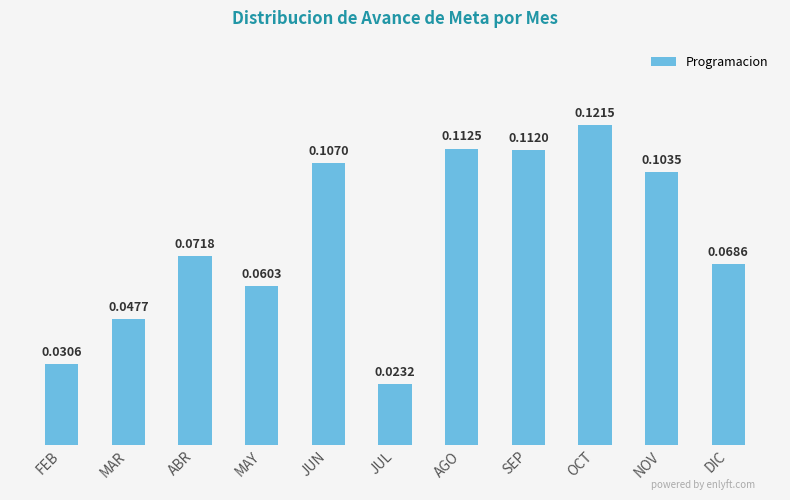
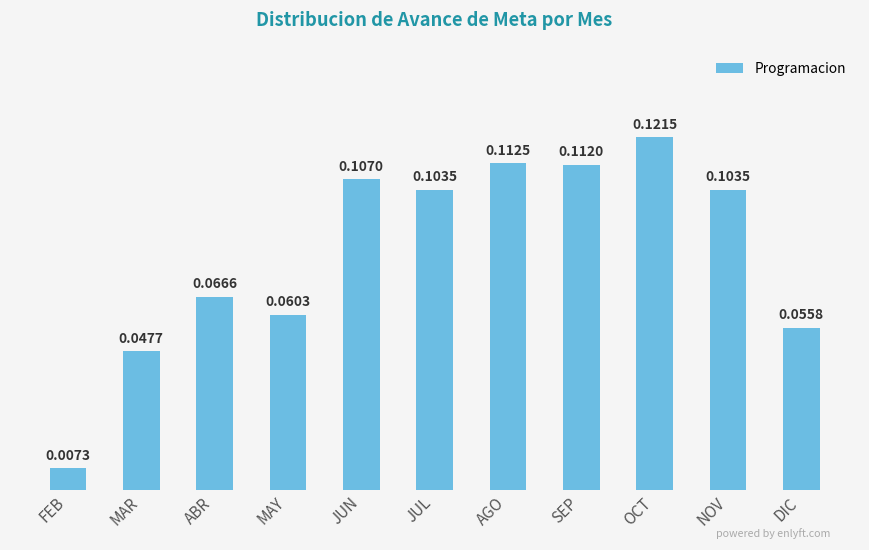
  {
-   "FEB": 0.0306,
+   "FEB": 0.0073,
    "MAR": 0.0477,
-   "ABR": 0.0718,
+   "ABR": 0.0666,
    "MAY": 0.0603,
    "JUN": 0.1070,
-   "JUL": 0.0232,
+   "JUL": 0.1035,
    "AGO": 0.1125,
    "SEP": 0.1120,
    "OCT": 0.1215,
    "NOV": 0.1035,
-   "DIC": 0.0686
+   "DIC": 0.0558
  }
